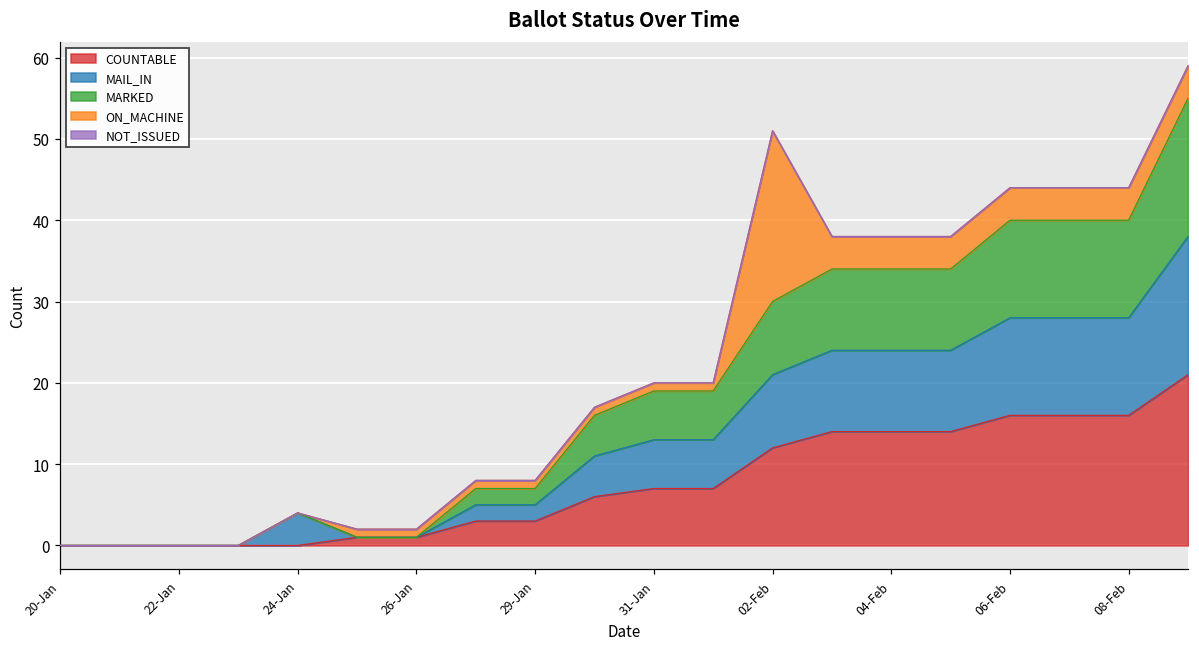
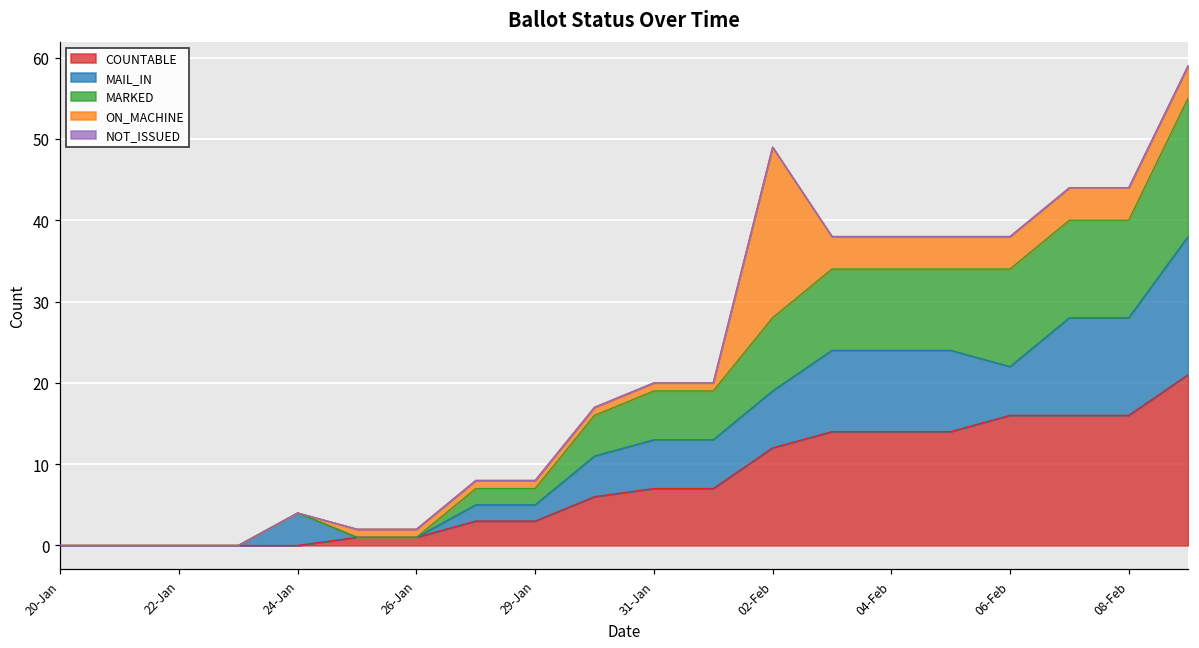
  {
    "COUNTABLE": {
      "24-Jan": 0,
      "29-Jan": 3,
      "31-Jan": 7,
      "02-Feb": 12,
      "04-Feb": 14,
      "06-Feb": 16,
      "08-Feb": 16
    },
    "MAIL_IN": {
      "29-Jan": 2,
      "31-Jan": 6,
-     "02-Feb": 9,
+     "02-Feb": 7,
      "04-Feb": 10,
-     "06-Feb": 12,
+     "06-Feb": 6,
      "08-Feb": 12
    },
    "MARKED": {
      "29-Jan": 2,
      "31-Jan": 6,
      "02-Feb": 9,
      "04-Feb": 10,
      "06-Feb": 12,
      "08-Feb": 12
    }
  }
